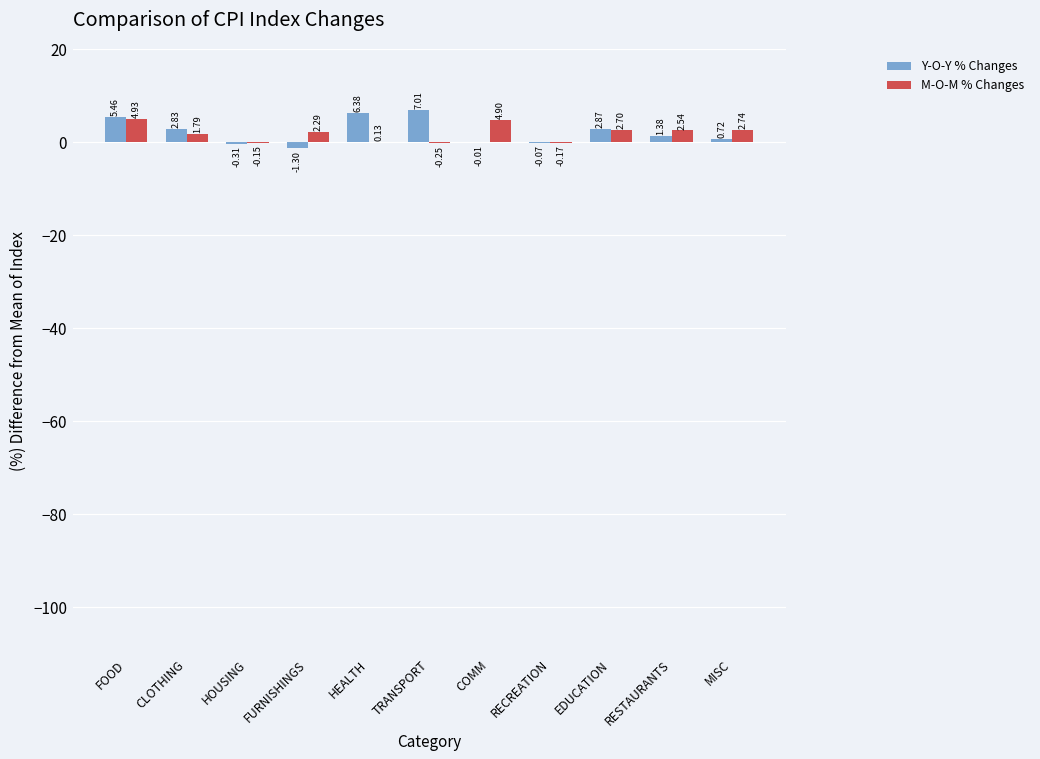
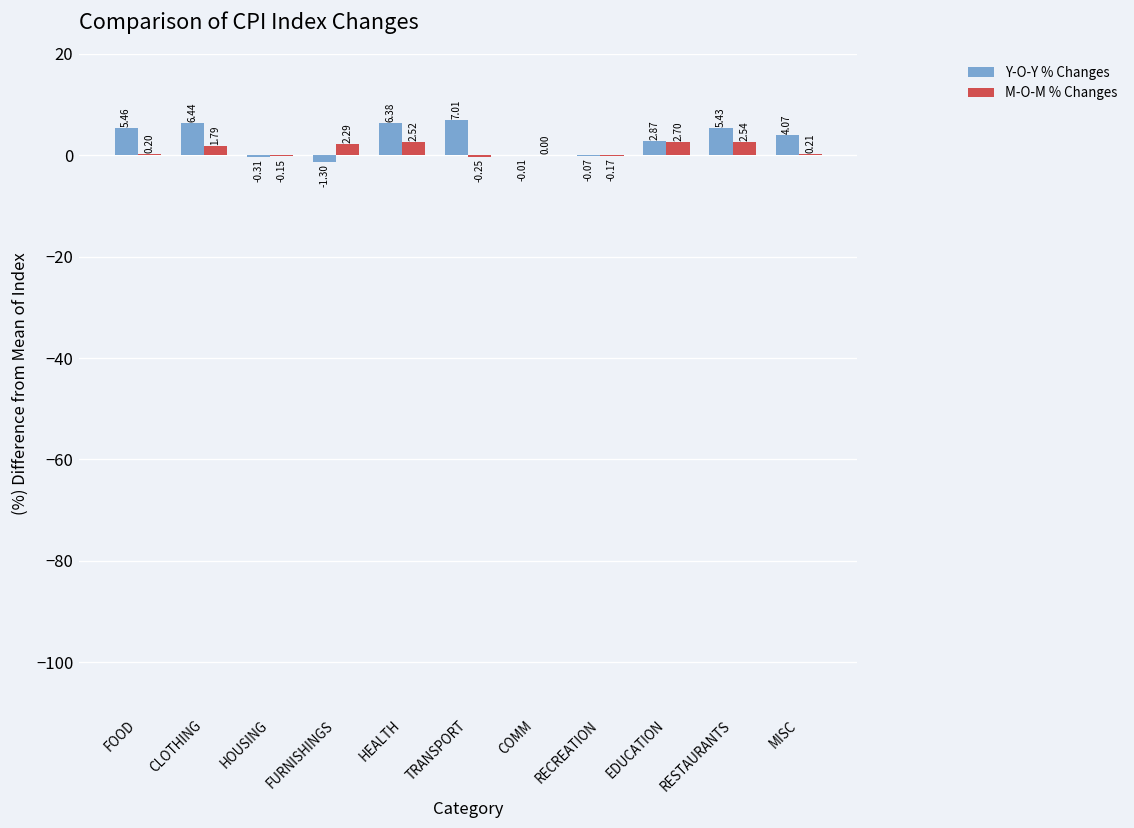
  {
    "Y-O-Y % Changes": {
      "FOOD": 5.46,
-     "CLOTHING": 2.83,
+     "CLOTHING": 6.44,
      "HOUSING": -0.31,
      "FURNISHINGS": -1.30,
      "HEALTH": 6.38,
      "TRANSPORT": 7.01,
      "COMM": -0.01,
      "RECREATION": -0.07,
      "EDUCATION": 2.87,
-     "RESTAURANTS": 1.38,
-     "MISC": 0.72
+     "RESTAURANTS": 5.43,
+     "MISC": 4.07
    },
    "M-O-M % Changes": {
-     "FOOD": 4.93,
+     "FOOD": 0.20,
      "CLOTHING": 1.79,
      "HOUSING": -0.15,
      "FURNISHINGS": 2.29,
-     "HEALTH": 0.13,
+     "HEALTH": 2.52,
      "TRANSPORT": -0.25,
-     "COMM": 4.90,
+     "COMM": 0.00,
      "RECREATION": -0.17,
      "EDUCATION": 2.70,
      "RESTAURANTS": 2.54,
-     "MISC": 2.74
+     "MISC": 0.21
    }
  }
